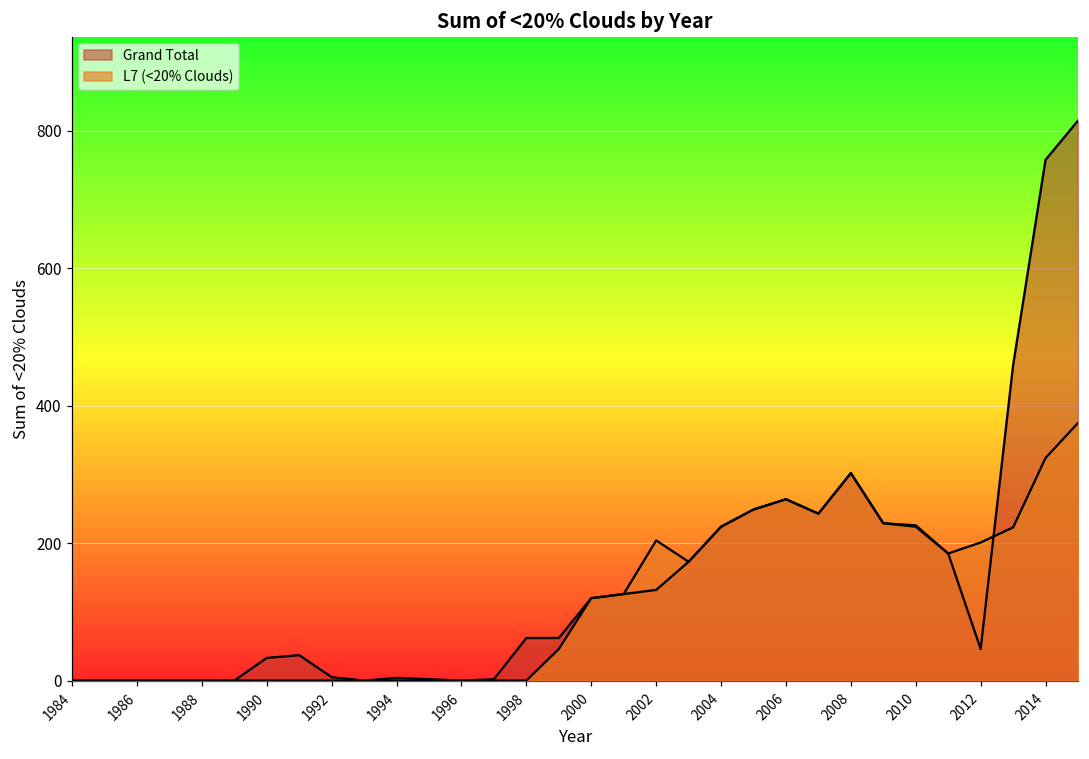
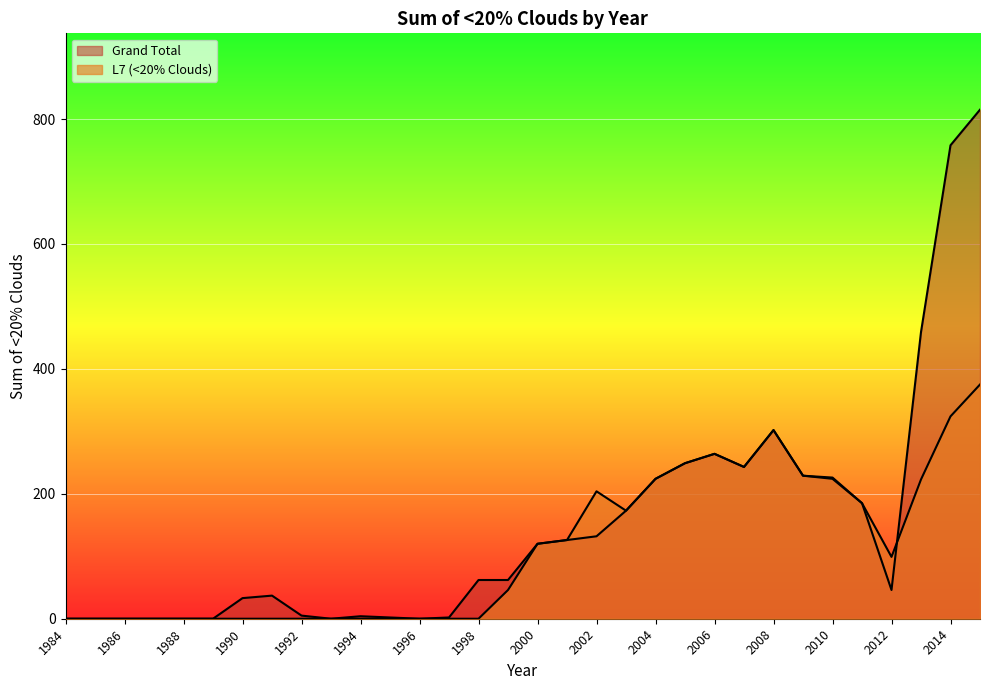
  {
    "Grand Total": {
      "1990": 30,
      "1992": 10,
      "1998": 60,
      "2002": 130,
      "2012": 50,
      "2014": 760
    },
    "L7 (<20% Clouds)": {
      "1990": 0,
      "1992": 0,
      "1998": 0,
      "2002": 200,
-     "2012": 200,
+     "2012": 100,
      "2014": 320
    }
  }
